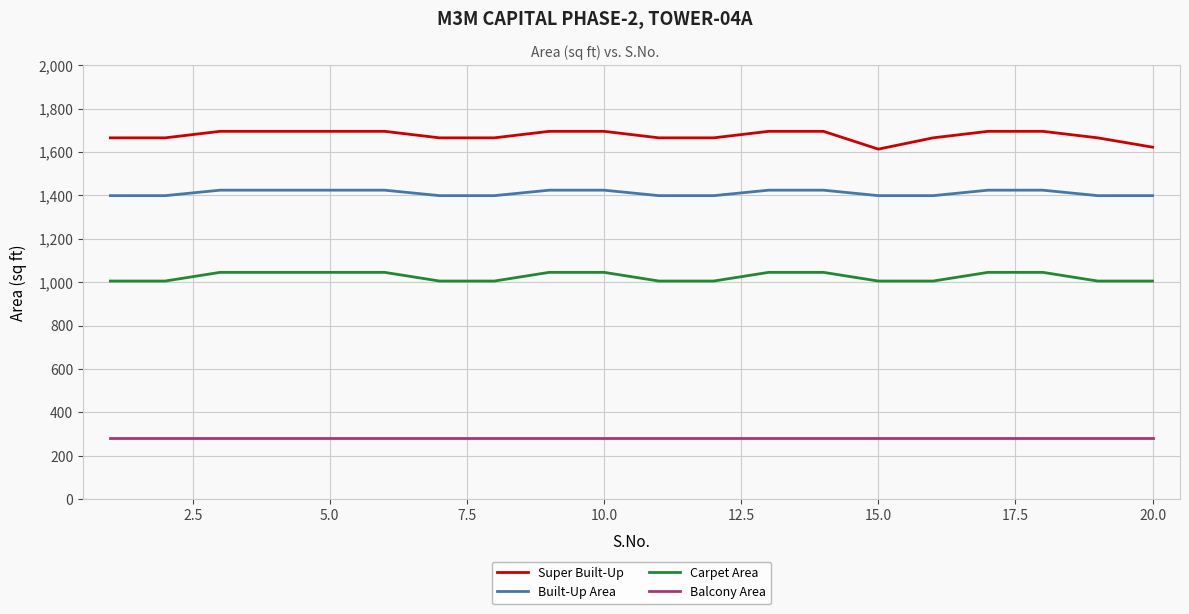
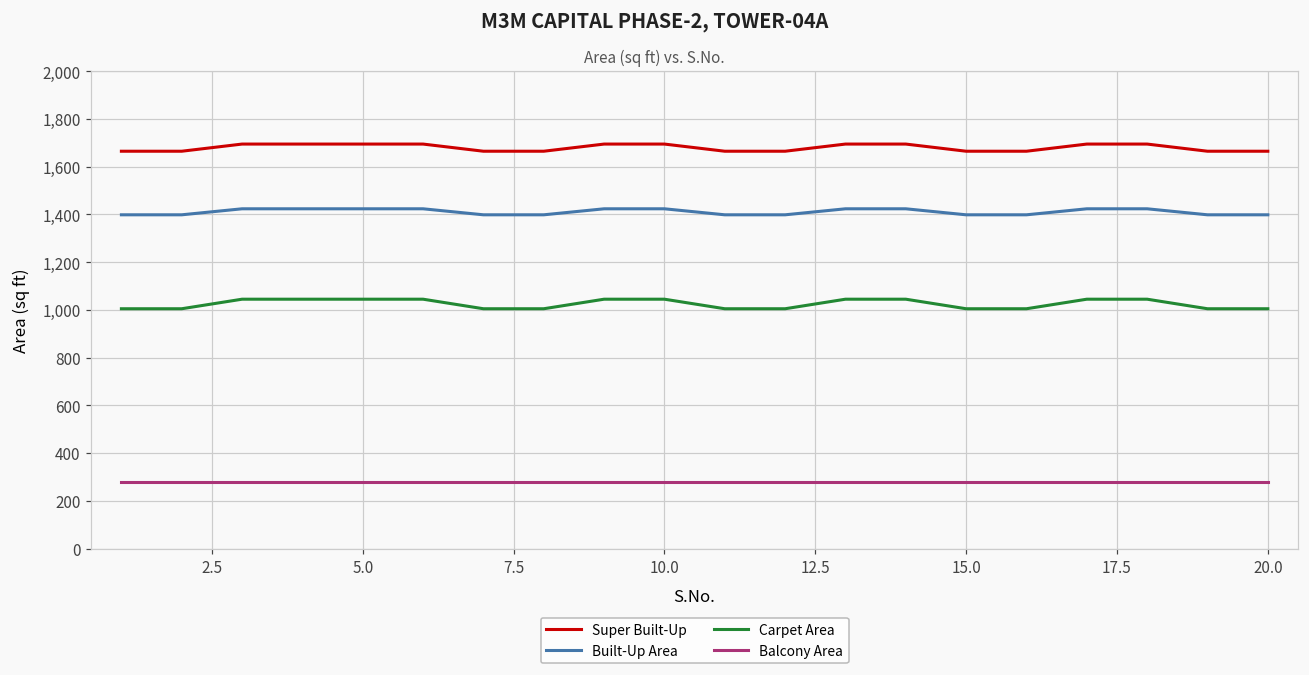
  {
    "Super Built-Up": {
      "5.0": "1,700",
      "10.0": "1,700",
-     "15.0": "1,610",
-     "20.0": "1,620"
+     "15.0": "1,670",
+     "20.0": "1,670"
    },
    "Built-Up Area": {
      "5.0": "1,420",
      "10.0": "1,420",
      "15.0": "1,400",
      "20.0": "1,400"
    },
    "Carpet Area": {
      "5.0": "1,050",
      "10.0": "1,050",
      "15.0": "1,010",
      "20.0": "1,010"
    },
    "Balcony Area": {
      "5.0": "280",
      "10.0": "280",
      "15.0": "280",
      "20.0": "280"
    }
  }
